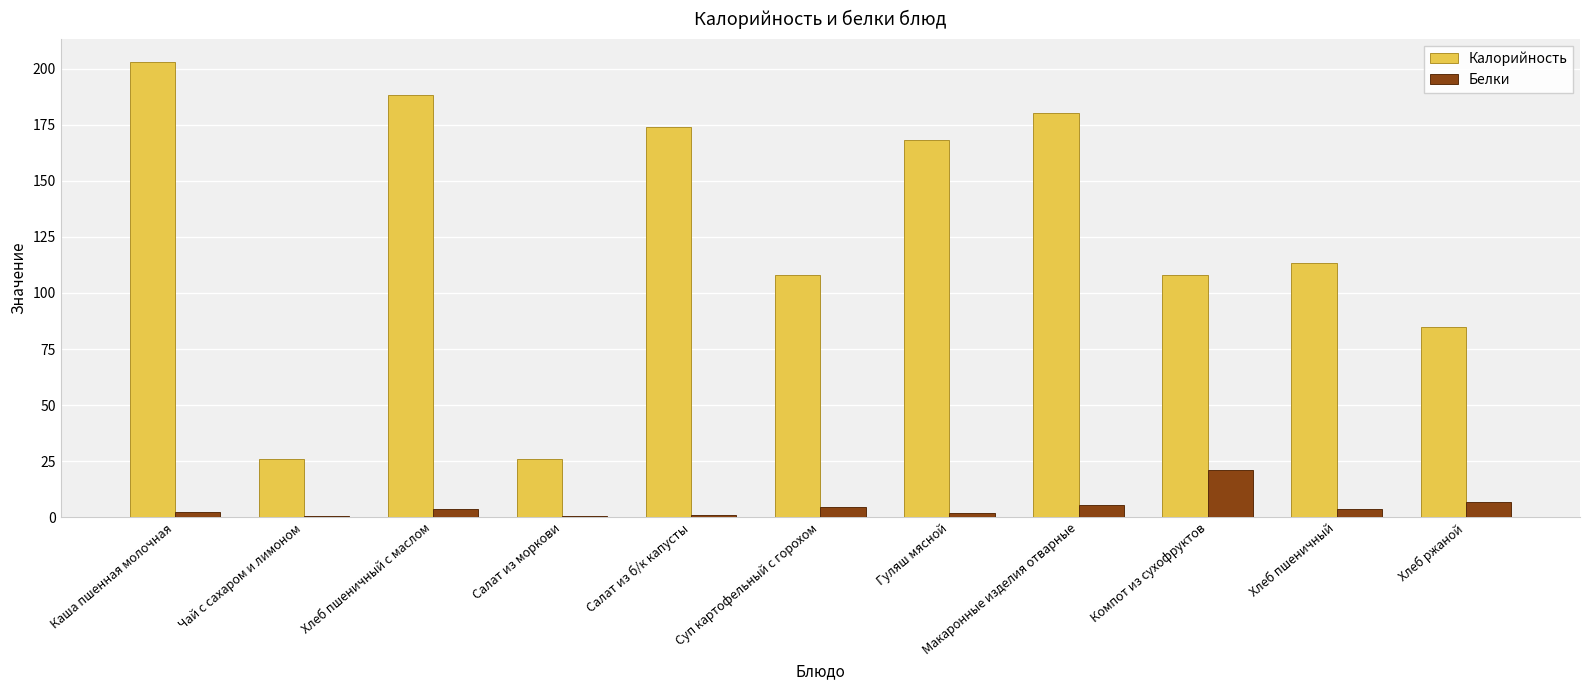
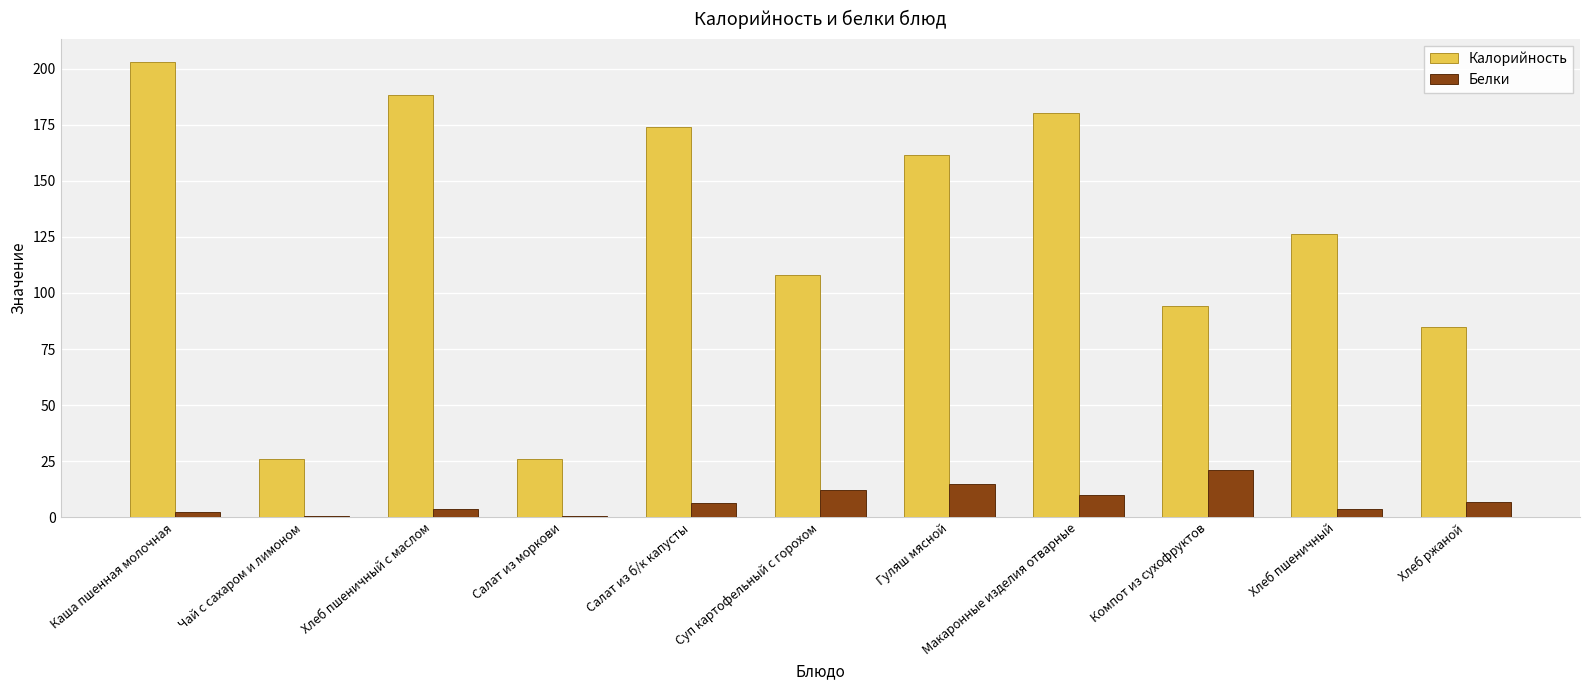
  {
    "Калорийность": {
      "Каша пшенная молочная": 203,
      "Чай с сахаром и лимоном": 26,
      "Хлеб пшеничный с маслом": 188,
      "Салат из моркови": 26,
      "Салат из б/к капусты": 174,
      "Суп картофельный с горохом": 108,
-     "Гуляш мясной": 168,
+     "Гуляш мясной": 161,
      "Макаронные изделия отварные": 180,
-     "Компот из сухофруктов": 108,
-     "Хлеб пшеничный": 113,
+     "Компот из сухофруктов": 94,
+     "Хлеб пшеничный": 126,
      "Хлеб ржаной": 85
    },
    "Белки": {
      "Каша пшенная молочная": 2,
      "Хлеб пшеничный с маслом": 4,
-     "Салат из б/к капусты": 1,
-     "Суп картофельный с горохом": 4,
-     "Гуляш мясной": 2,
-     "Макаронные изделия отварные": 6,
+     "Салат из б/к капусты": 6,
+     "Суп картофельный с горохом": 12,
+     "Гуляш мясной": 15,
+     "Макаронные изделия отварные": 10,
      "Компот из сухофруктов": 21,
      "Хлеб пшеничный": 4,
      "Хлеб ржаной": 7
    }
  }
